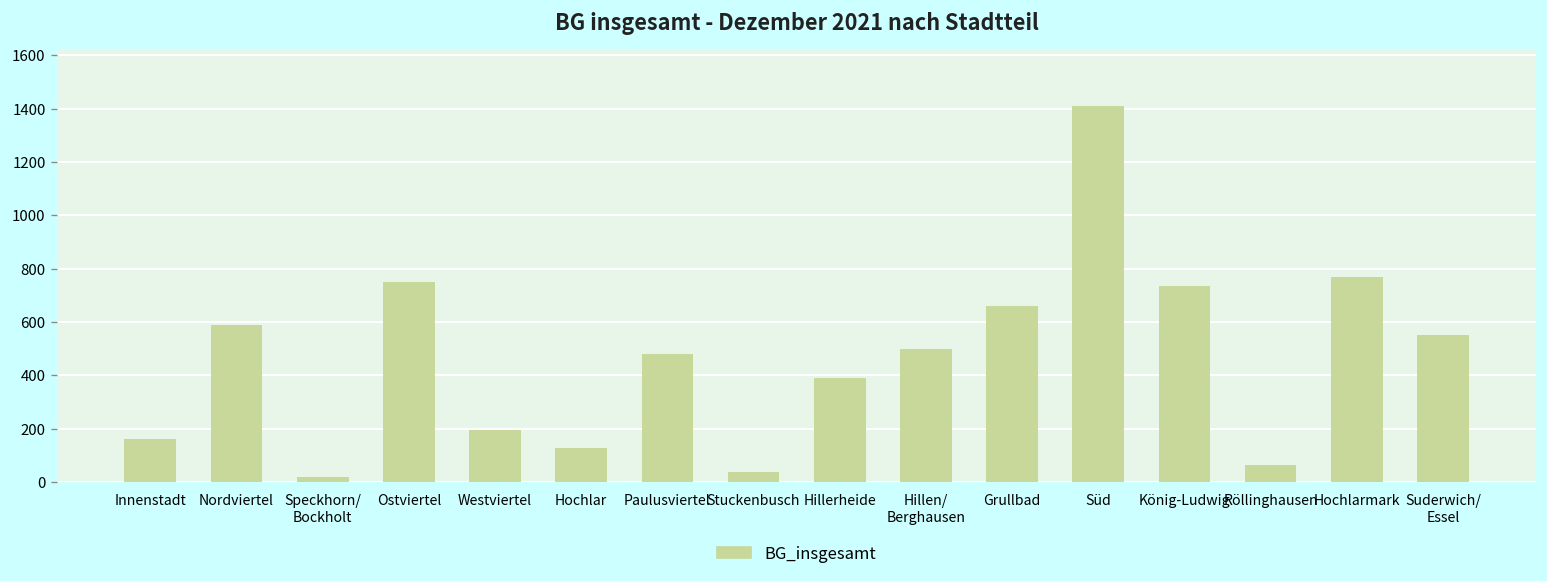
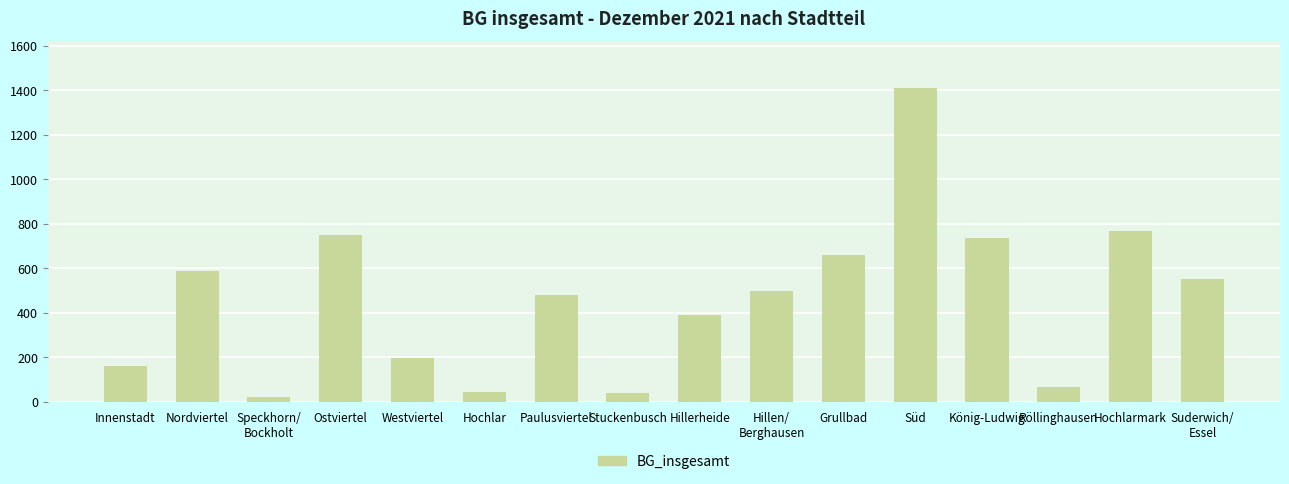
  {
    "Innenstadt": 160,
    "Nordviertel": 590,
    "Speckhorn/ Bockholt": 20,
    "Ostviertel": 750,
    "Westviertel": 200,
-   "Hochlar": 130,
+   "Hochlar": 40,
    "Paulusviertel": 480,
    "Stuckenbusch": 40,
    "Hillerheide": 390,
    "Hillen/ Berghausen": 500,
    "Grullbad": 660,
    "Süd": 1410,
    "König-Ludwig": 740,
    "Röllinghausen": 60,
    "Hochlarmark": 770,
    "Suderwich/ Essel": 550
  }
